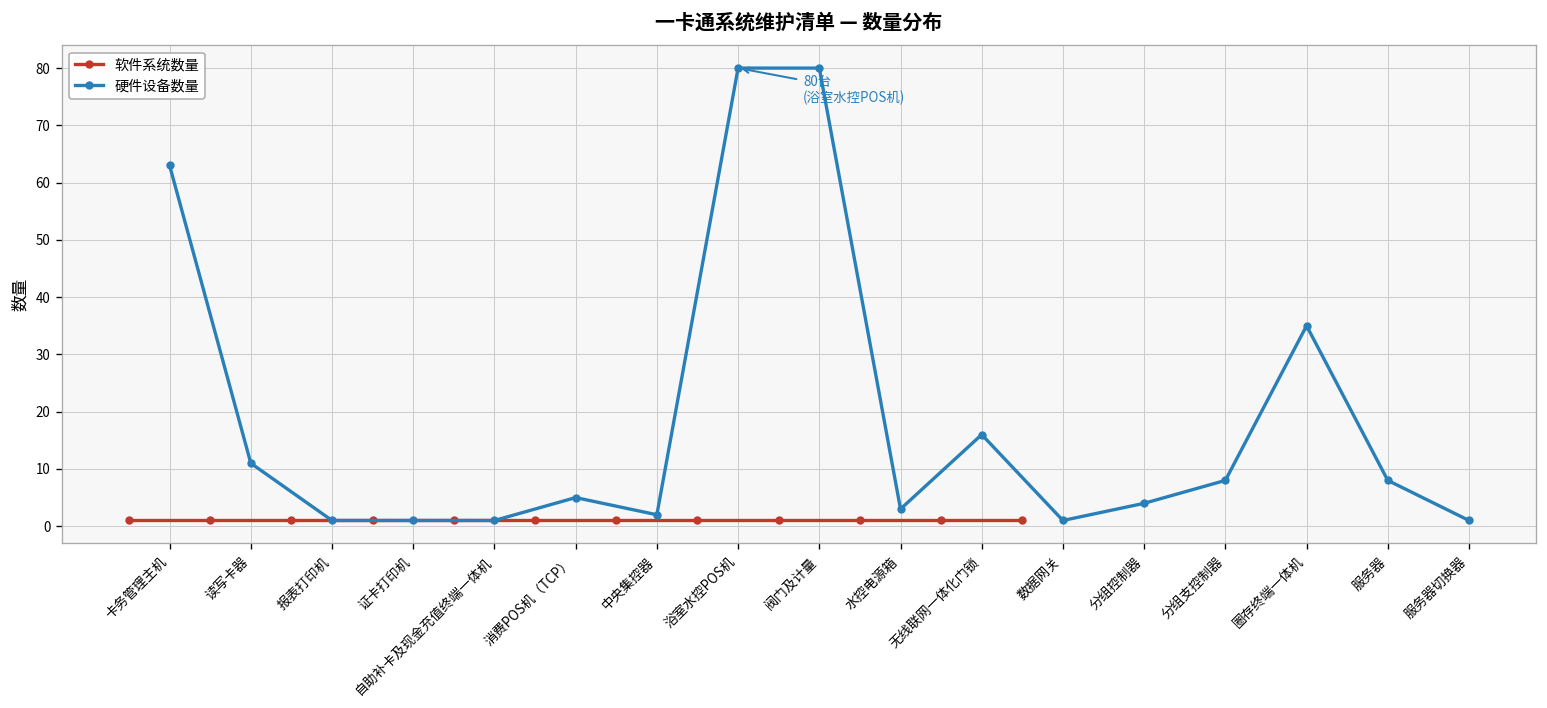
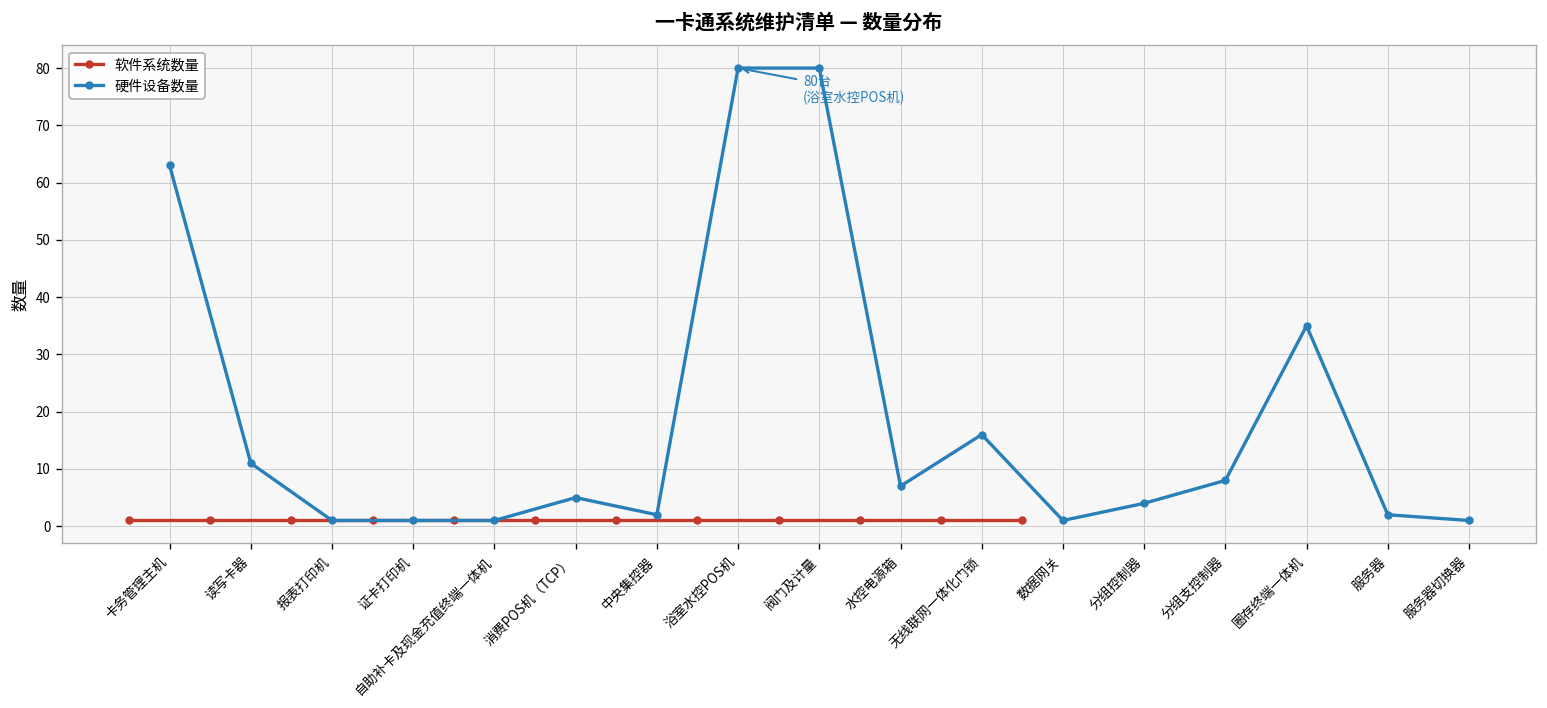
  {
    "硬件设备数量": {
      "卡务管理主机": 63,
      "读写卡器": 11,
      "报表打印机": 1,
      "证卡打印机": 1,
      "自助补卡及现金充值终端一体机": 1,
      "消费POS机（TCP）": 5,
      "中央集控器": 2,
      "浴室水控POS机": 80,
-     "水控电源箱": 3,
+     "水控电源箱": 7,
      "无线联网一体化门锁": 16,
      "数据网关": 1,
      "分组控制器": 4,
      "分组支控制器": 8,
      "圈存终端一体机": 35,
-     "服务器": 8,
+     "服务器": 2,
      "服务器切换器": 1
    }
  }
